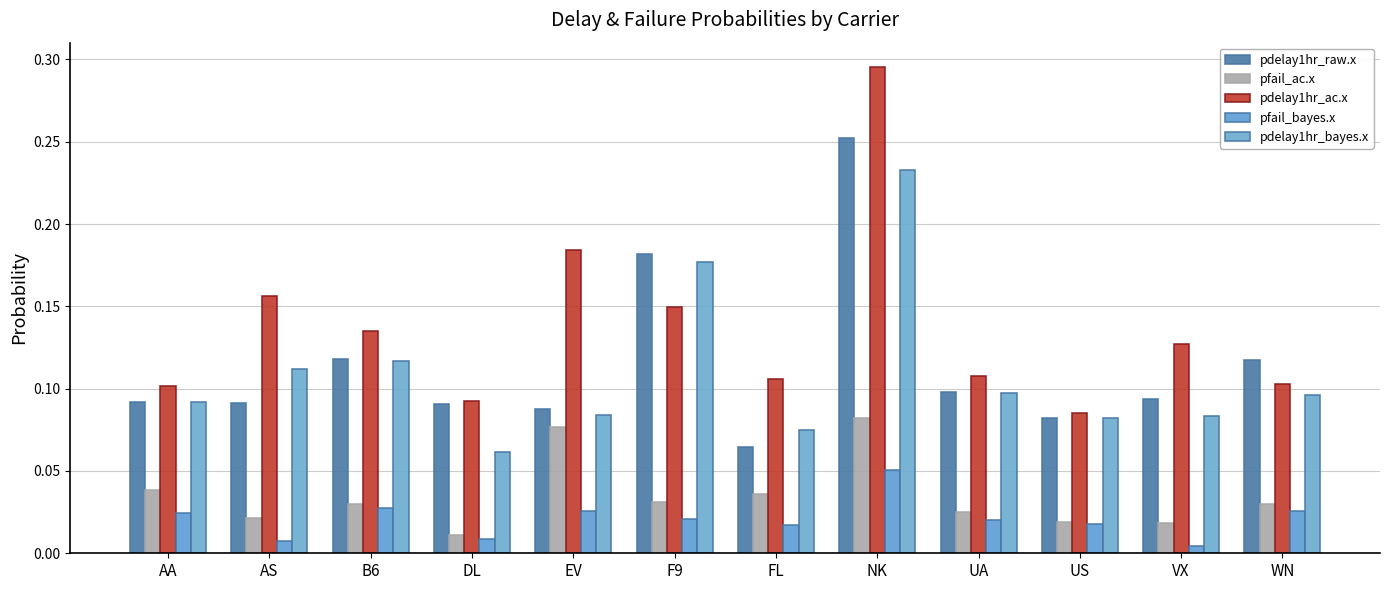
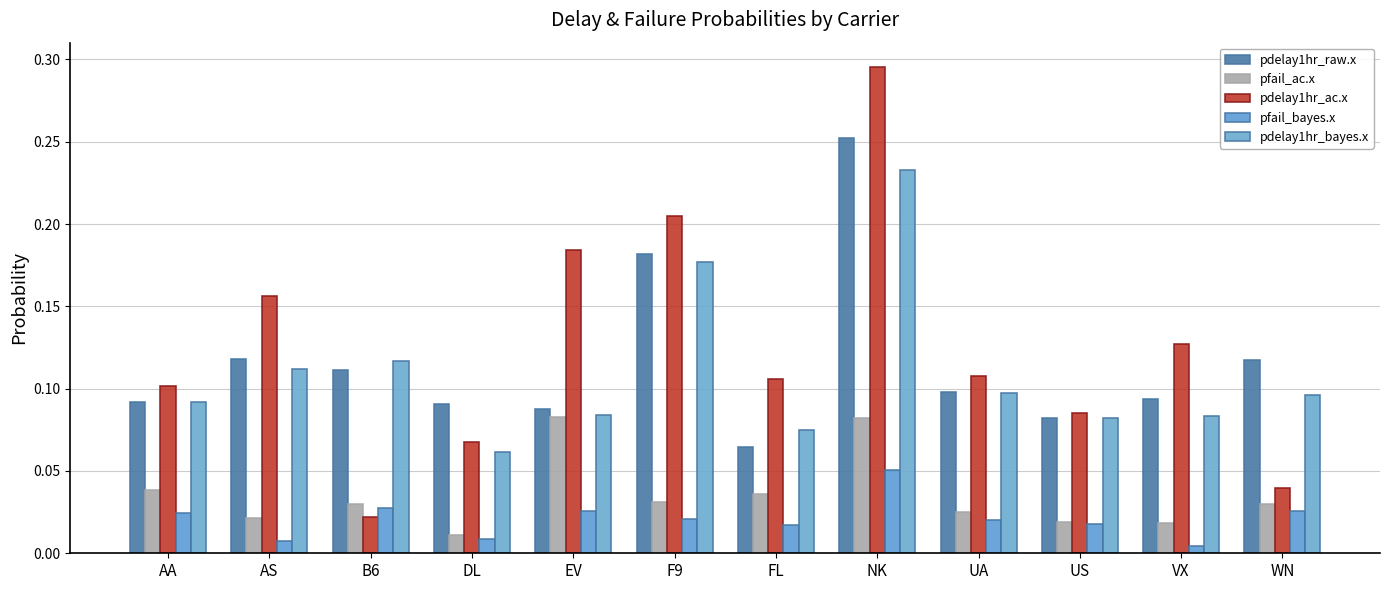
  {
    "pdelay1hr_raw.x": {
      "AA": 0.092,
-     "AS": 0.091,
-     "B6": 0.118,
+     "AS": 0.118,
+     "B6": 0.111,
      "DL": 0.090,
      "EV": 0.088,
      "F9": 0.182,
      "FL": 0.065,
      "NK": 0.252,
      "UA": 0.098,
      "US": 0.082,
      "VX": 0.094,
      "WN": 0.117
    },
    "pfail_ac.x": {
      "AA": 0.038,
      "AS": 0.022,
      "B6": 0.030,
      "DL": 0.011,
-     "EV": 0.077,
+     "EV": 0.083,
      "F9": 0.031,
      "FL": 0.036,
      "NK": 0.082,
      "UA": 0.025,
      "US": 0.019,
      "VX": 0.018,
      "WN": 0.030
    },
    "pdelay1hr_ac.x": {
      "AA": 0.102,
      "AS": 0.156,
-     "B6": 0.135,
-     "DL": 0.093,
+     "B6": 0.022,
+     "DL": 0.067,
      "EV": 0.184,
-     "F9": 0.150,
+     "F9": 0.205,
      "FL": 0.106,
      "NK": 0.295,
      "UA": 0.107,
      "US": 0.085,
      "VX": 0.127,
-     "WN": 0.103
+     "WN": 0.040
    }
  }
